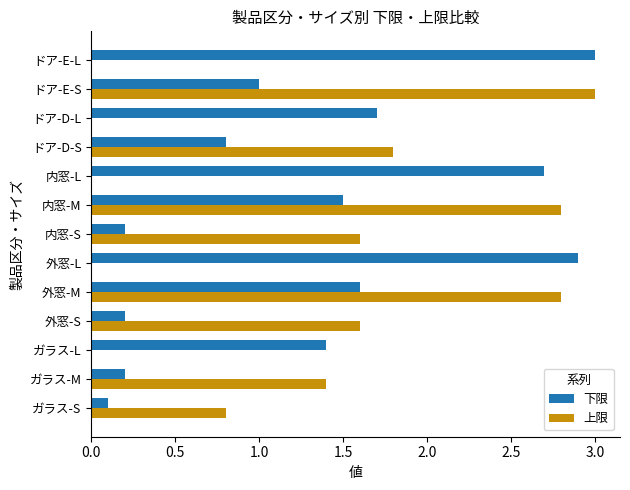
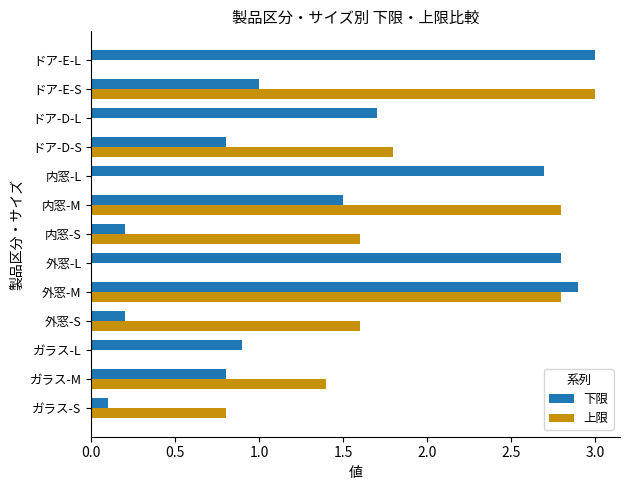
  {
    "下限": {
      "ドア-E-L": 3.0,
      "ドア-E-S": 1.0,
      "ドア-D-L": 1.7,
      "ドア-D-S": 0.8,
      "内窓-L": 2.7,
      "内窓-M": 1.5,
      "内窓-S": 0.2,
-     "外窓-L": 2.9,
-     "外窓-M": 1.6,
+     "外窓-L": 2.8,
+     "外窓-M": 2.9,
      "外窓-S": 0.2,
-     "ガラス-L": 1.4,
-     "ガラス-M": 0.2,
+     "ガラス-L": 0.9,
+     "ガラス-M": 0.8,
      "ガラス-S": 0.1
    }
  }
